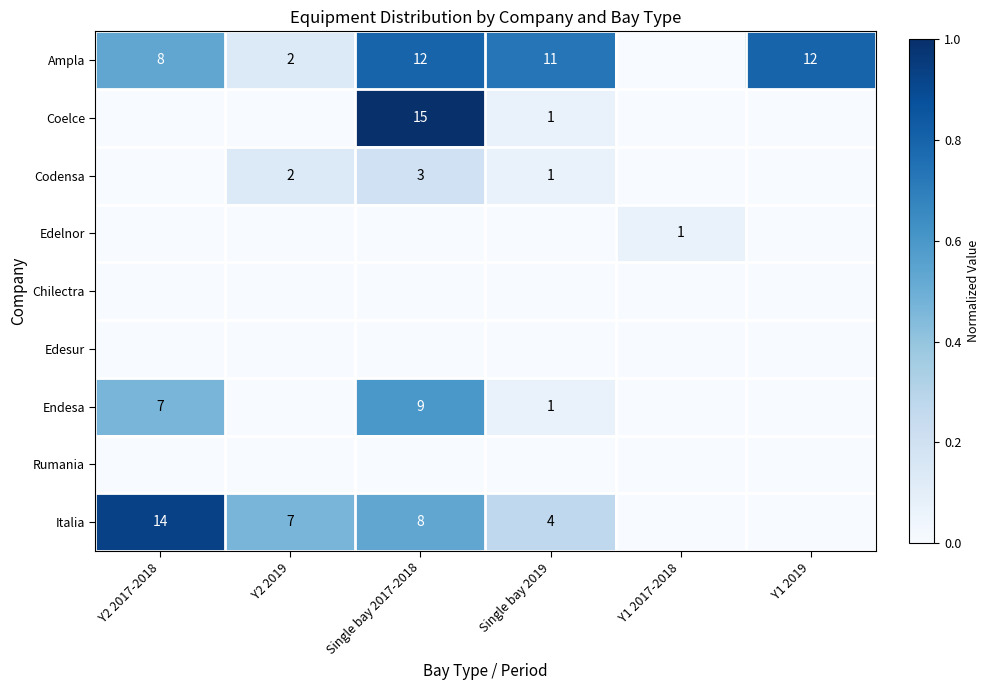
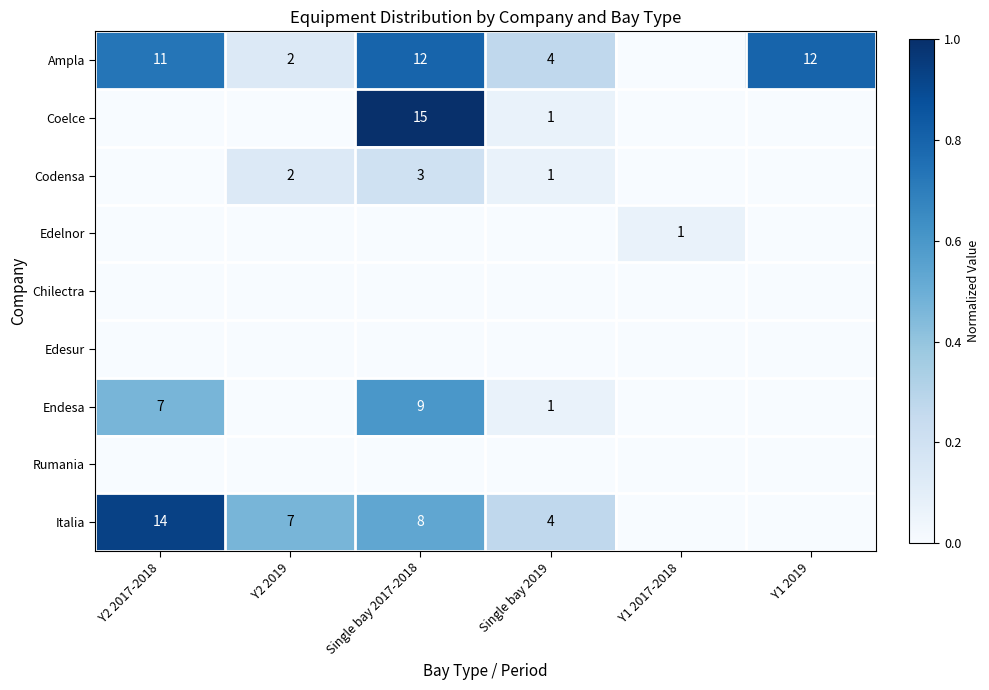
  {
    "Ampla": {
-     "Y2 2017-2018": 8,
+     "Y2 2017-2018": 11,
      "Y2 2019": 2,
      "Single bay 2017-2018": 12,
-     "Single bay 2019": 11,
+     "Single bay 2019": 4,
      "Y1 2019": 12
    },
    "Coelce": {
      "Single bay 2017-2018": 15,
      "Single bay 2019": 1
    },
    "Codensa": {
      "Y2 2019": 2,
      "Single bay 2017-2018": 3,
      "Single bay 2019": 1
    },
    "Edelnor": {
      "Y1 2017-2018": 1
    },
    "Endesa": {
      "Y2 2017-2018": 7,
      "Single bay 2017-2018": 9,
      "Single bay 2019": 1
    },
    "Italia": {
      "Y2 2017-2018": 14,
      "Y2 2019": 7,
      "Single bay 2017-2018": 8,
      "Single bay 2019": 4
    }
  }
